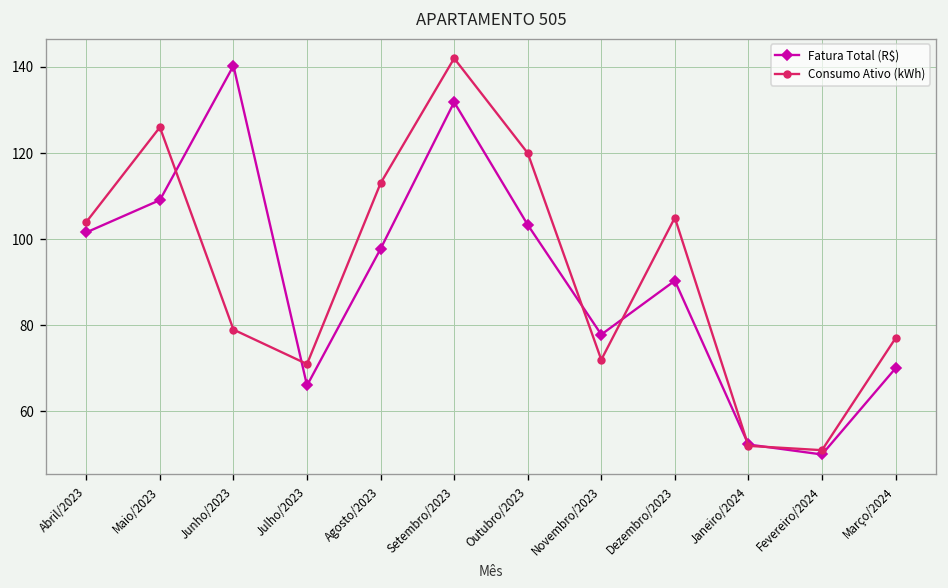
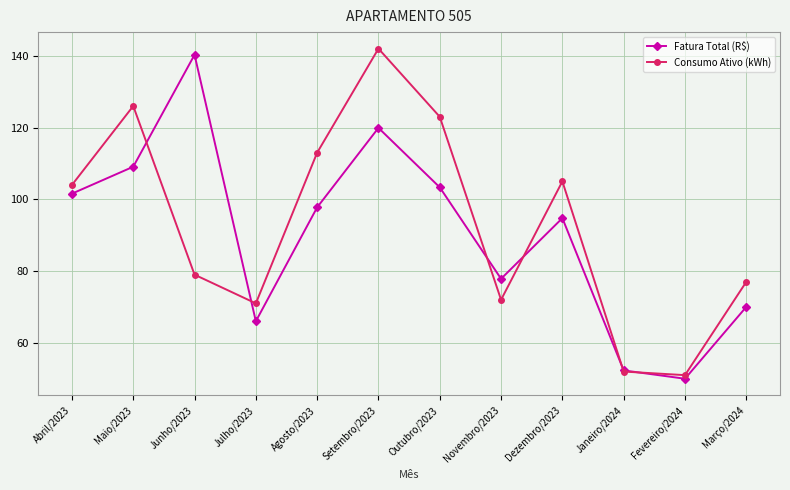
  {
    "Fatura Total (R$)": {
      "Abril/2023": 102,
      "Maio/2023": 109,
      "Junho/2023": 140,
      "Julho/2023": 66,
      "Agosto/2023": 98,
-     "Setembro/2023": 132,
+     "Setembro/2023": 120,
      "Outubro/2023": 103,
      "Novembro/2023": 78,
-     "Dezembro/2023": 90,
+     "Dezembro/2023": 95,
      "Fevereiro/2024": 50,
      "Março/2024": 70
    },
    "Consumo Ativo (kWh)": {
      "Abril/2023": 104,
      "Maio/2023": 126,
      "Junho/2023": 79,
      "Julho/2023": 71,
      "Agosto/2023": 113,
      "Setembro/2023": 142,
-     "Outubro/2023": 120,
+     "Outubro/2023": 123,
      "Novembro/2023": 72,
      "Dezembro/2023": 105,
      "Fevereiro/2024": 51,
      "Março/2024": 77
    }
  }
